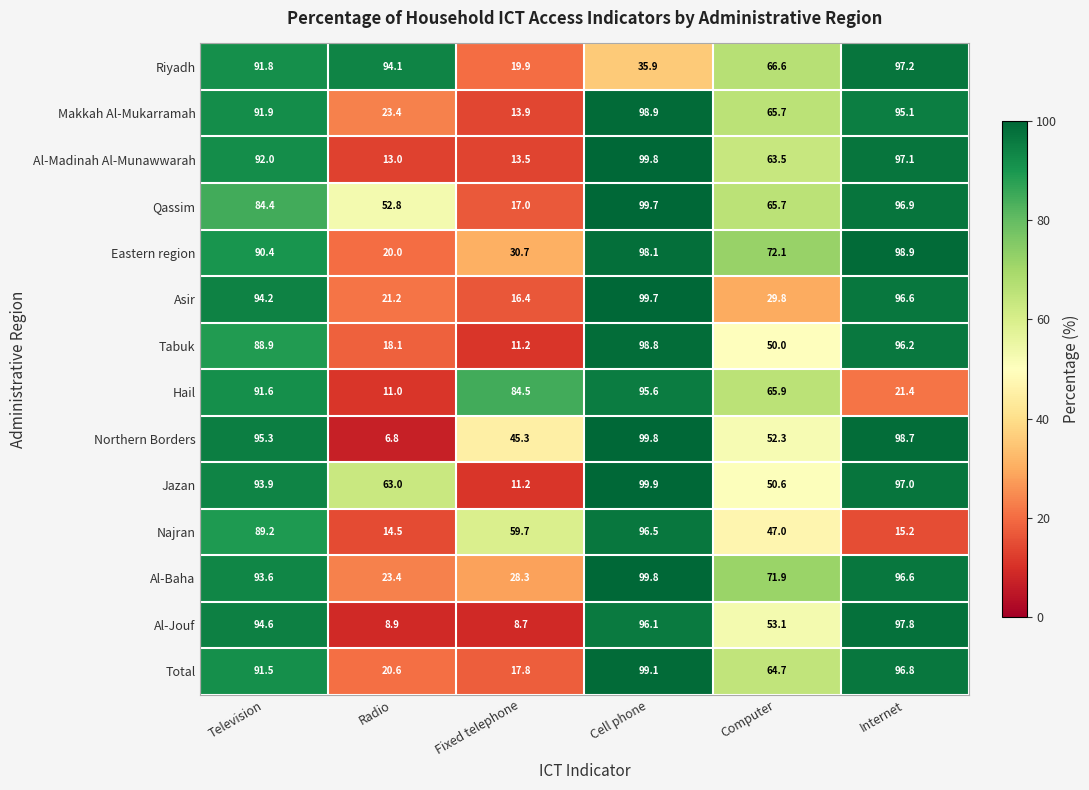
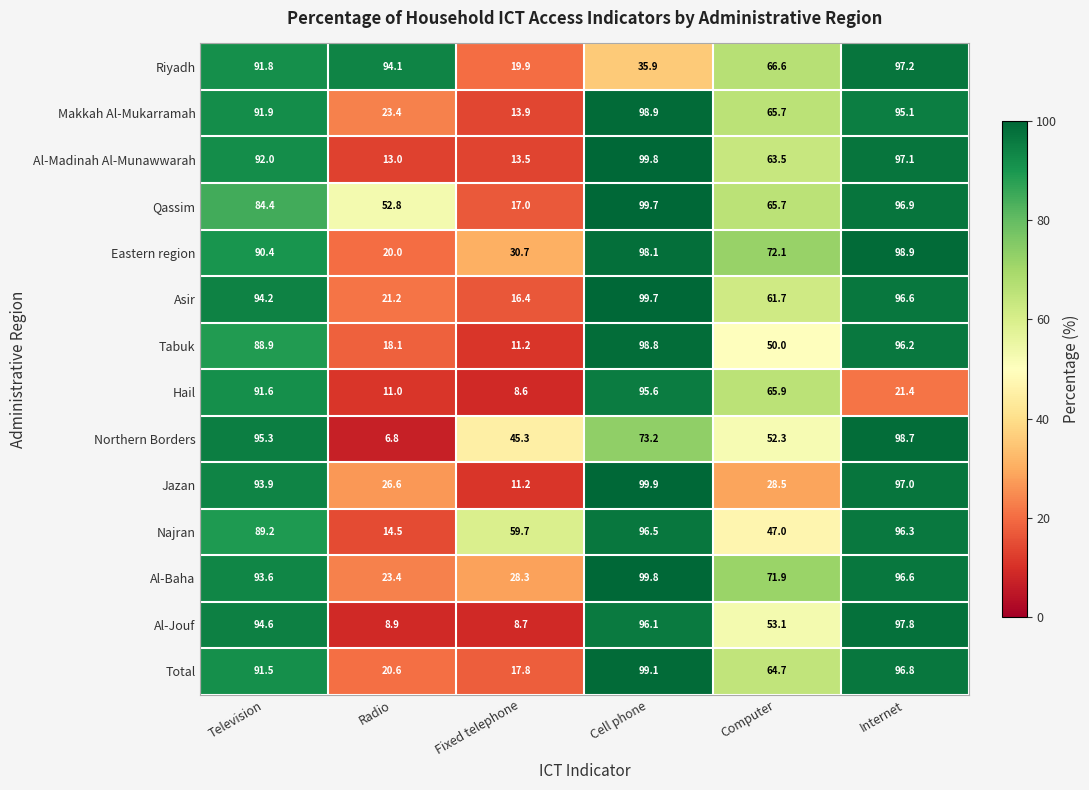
  {
    "Riyadh": {
      "Television": 91.8,
      "Radio": 94.1,
      "Fixed telephone": 19.9,
      "Cell phone": 35.9,
      "Computer": 66.6,
      "Internet": 97.2
    },
    "Makkah Al-Mukarramah": {
      "Television": 91.9,
      "Radio": 23.4,
      "Fixed telephone": 13.9,
      "Cell phone": 98.9,
      "Computer": 65.7,
      "Internet": 95.1
    },
    "Al-Madinah Al-Munawwarah": {
      "Television": 92.0,
      "Radio": 13.0,
      "Fixed telephone": 13.5,
      "Cell phone": 99.8,
      "Computer": 63.5,
      "Internet": 97.1
    },
    "Qassim": {
      "Television": 84.4,
      "Radio": 52.8,
      "Fixed telephone": 17.0,
      "Cell phone": 99.7,
      "Computer": 65.7,
      "Internet": 96.9
    },
    "Eastern region": {
      "Television": 90.4,
      "Radio": 20.0,
      "Fixed telephone": 30.7,
      "Cell phone": 98.1,
      "Computer": 72.1,
      "Internet": 98.9
    },
    "Asir": {
      "Television": 94.2,
      "Radio": 21.2,
      "Fixed telephone": 16.4,
      "Cell phone": 99.7,
-     "Computer": 29.8,
+     "Computer": 61.7,
      "Internet": 96.6
    },
    "Tabuk": {
      "Television": 88.9,
      "Radio": 18.1,
      "Fixed telephone": 11.2,
      "Cell phone": 98.8,
      "Computer": 50.0,
      "Internet": 96.2
    },
    "Hail": {
      "Television": 91.6,
      "Radio": 11.0,
-     "Fixed telephone": 84.5,
+     "Fixed telephone": 8.6,
      "Cell phone": 95.6,
      "Computer": 65.9,
      "Internet": 21.4
    },
    "Northern Borders": {
      "Television": 95.3,
      "Radio": 6.8,
      "Fixed telephone": 45.3,
-     "Cell phone": 99.8,
+     "Cell phone": 73.2,
      "Computer": 52.3,
      "Internet": 98.7
    },
    "Jazan": {
      "Television": 93.9,
-     "Radio": 63.0,
+     "Radio": 26.6,
      "Fixed telephone": 11.2,
      "Cell phone": 99.9,
-     "Computer": 50.6,
+     "Computer": 28.5,
      "Internet": 97.0
    },
    "Najran": {
      "Television": 89.2,
      "Radio": 14.5,
      "Fixed telephone": 59.7,
      "Cell phone": 96.5,
      "Computer": 47.0,
-     "Internet": 15.2
+     "Internet": 96.3
    },
    "Al-Baha": {
      "Television": 93.6,
      "Radio": 23.4,
      "Fixed telephone": 28.3,
      "Cell phone": 99.8,
      "Computer": 71.9,
      "Internet": 96.6
    },
    "Al-Jouf": {
      "Television": 94.6,
      "Radio": 8.9,
      "Fixed telephone": 8.7,
      "Cell phone": 96.1,
      "Computer": 53.1,
      "Internet": 97.8
    },
    "Total": {
      "Television": 91.5,
      "Radio": 20.6,
      "Fixed telephone": 17.8,
      "Cell phone": 99.1,
      "Computer": 64.7,
      "Internet": 96.8
    }
  }
